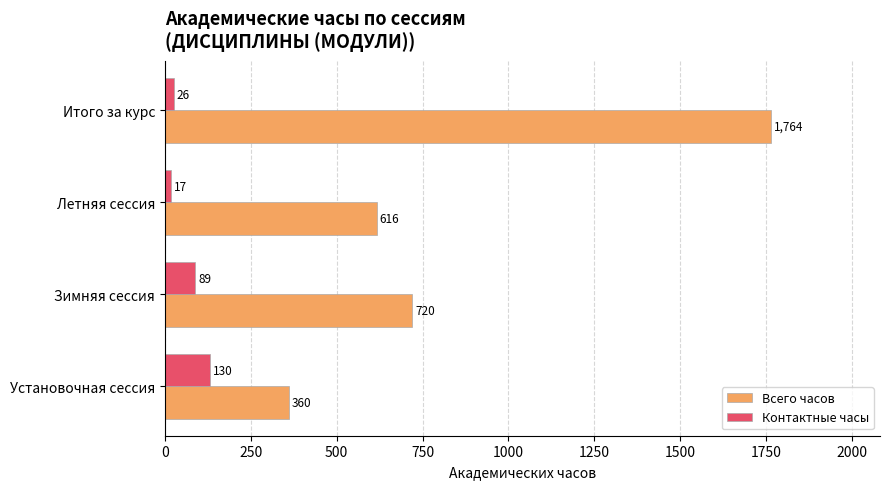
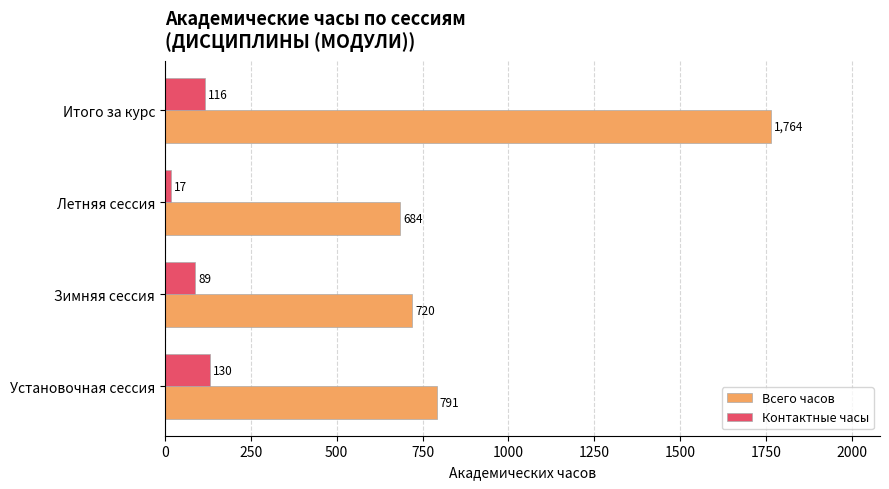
  {
    "Всего часов": {
      "Итого за курс": "1,764",
-     "Летняя сессия": "616",
+     "Летняя сессия": "684",
      "Зимняя сессия": "720",
-     "Установочная сессия": "360"
+     "Установочная сессия": "791"
    },
    "Контактные часы": {
-     "Итого за курс": "26",
+     "Итого за курс": "116",
      "Летняя сессия": "17",
      "Зимняя сессия": "89",
      "Установочная сессия": "130"
    }
  }
